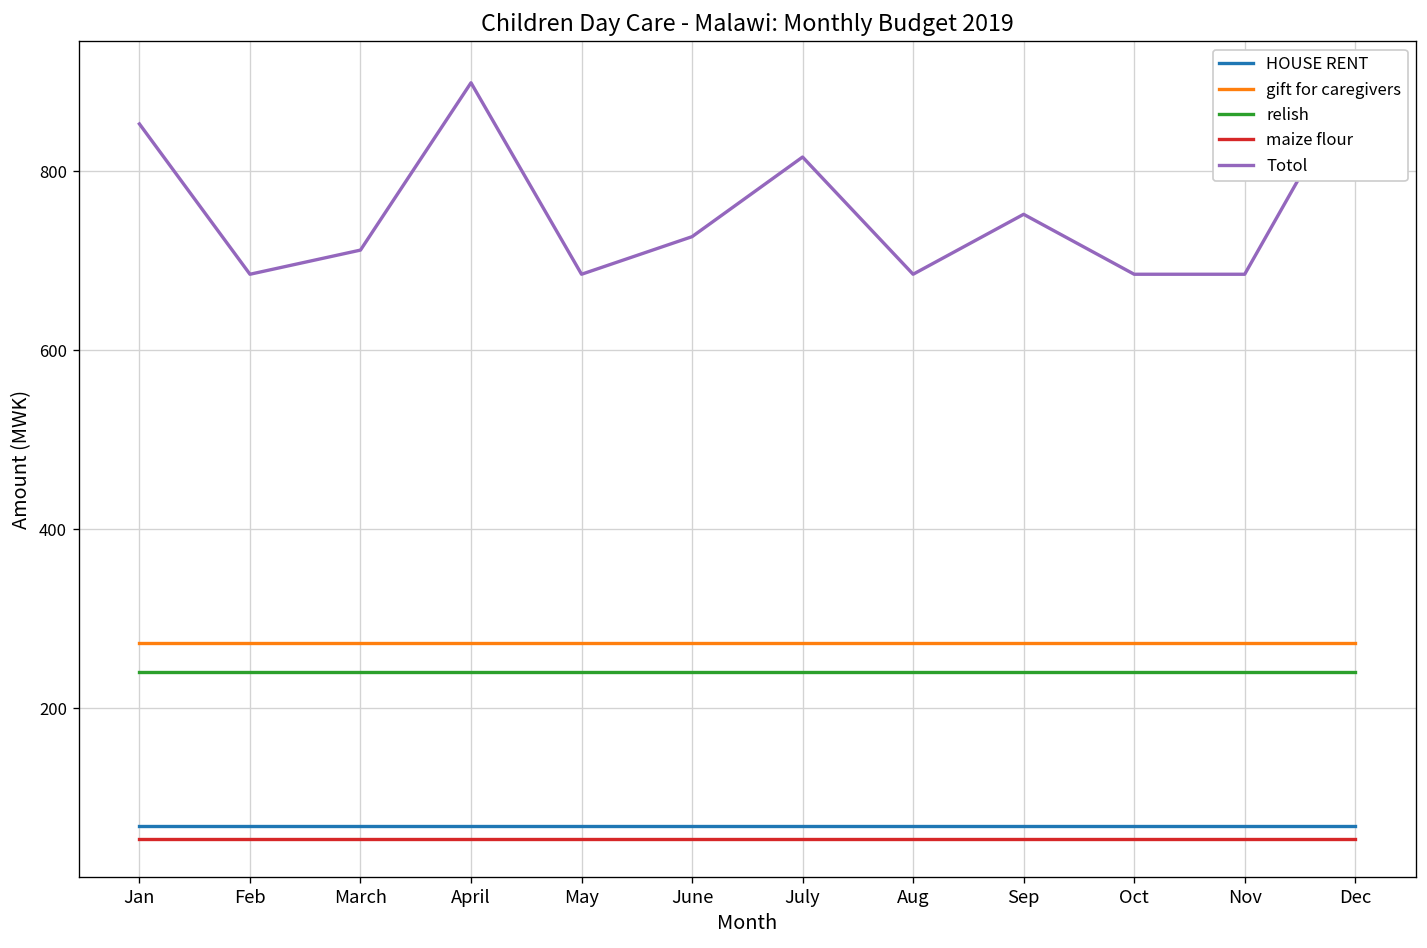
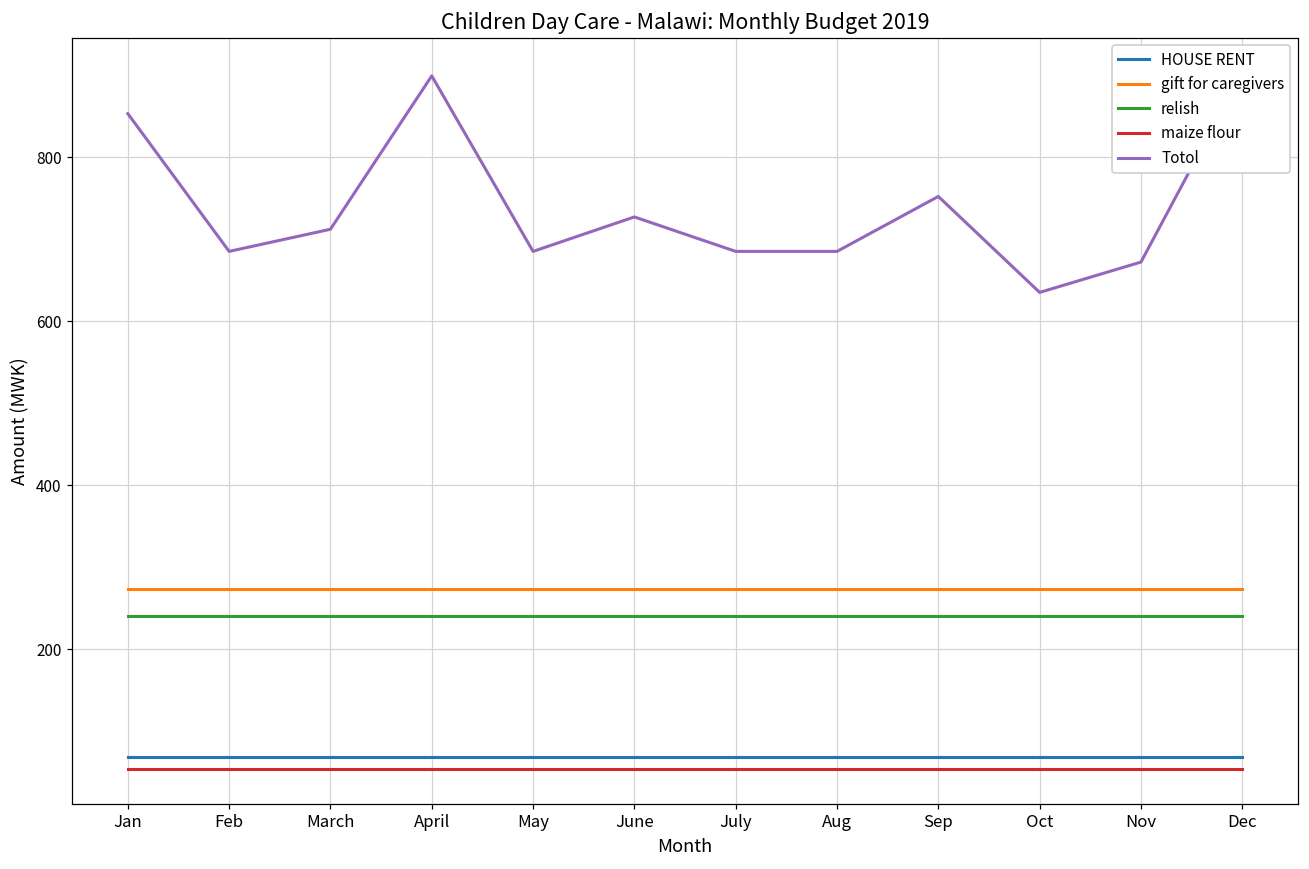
  {
    "HOUSE RENT": {
      "Jan": 70,
      "Feb": 70,
      "March": 70,
      "April": 70,
      "May": 70,
      "June": 70,
      "July": 70,
      "Aug": 70,
      "Sep": 70,
      "Oct": 70,
      "Nov": 70,
      "Dec": 70
    },
    "gift for caregivers": {
      "Jan": 270,
      "Feb": 270,
      "March": 270,
      "April": 270,
      "May": 270,
      "June": 270,
      "July": 270,
      "Aug": 270,
      "Sep": 270,
      "Oct": 270,
      "Nov": 270,
      "Dec": 270
    },
    "relish": {
      "Jan": 240,
      "Feb": 240,
      "March": 240,
      "April": 240,
      "May": 240,
      "June": 240,
      "July": 240,
      "Aug": 240,
      "Sep": 240,
      "Oct": 240,
      "Nov": 240,
      "Dec": 240
    },
    "maize flour": {
      "Jan": 50,
      "Feb": 50,
      "March": 50,
      "April": 50,
      "May": 50,
      "June": 50,
      "July": 50,
      "Aug": 50,
      "Sep": 50,
      "Oct": 50,
      "Nov": 50,
      "Dec": 50
    },
    "Totol": {
      "Jan": 850,
      "Feb": 690,
      "March": 710,
      "April": 900,
      "May": 690,
      "June": 730,
-     "July": 820,
+     "July": 690,
      "Aug": 690,
      "Sep": 750,
-     "Oct": 690,
-     "Nov": 690
+     "Oct": 640,
+     "Nov": 670
    }
  }
